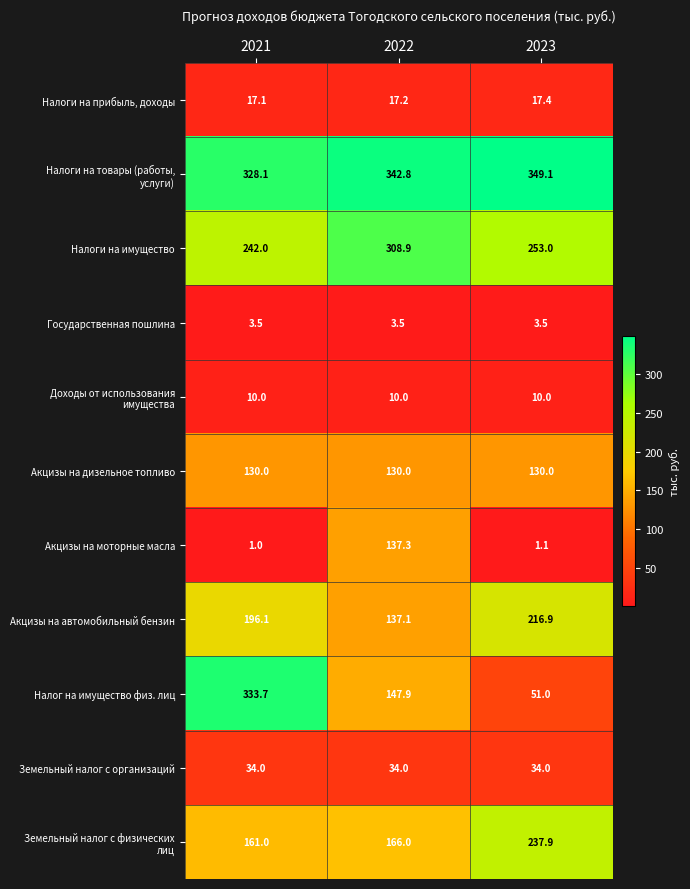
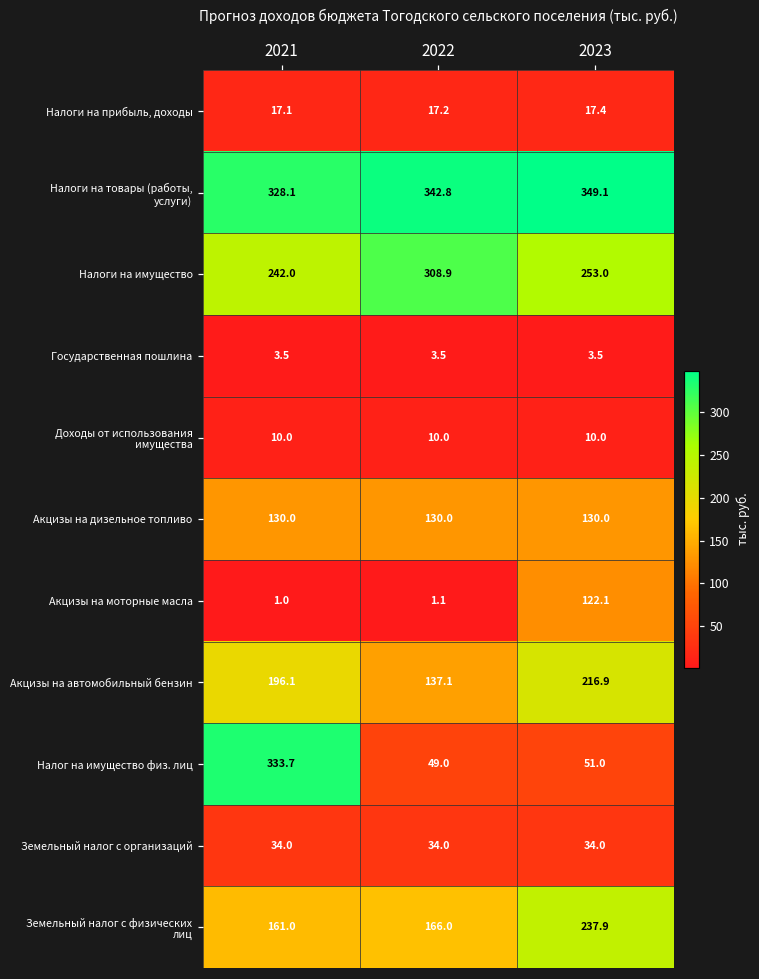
  {
    "Налоги на прибыль, доходы": {
      "2021": 17.1,
      "2022": 17.2,
      "2023": 17.4
    },
    "Налоги на товары (работы, услуги)": {
      "2021": 328.1,
      "2022": 342.8,
      "2023": 349.1
    },
    "Налоги на имущество": {
      "2021": 242.0,
      "2022": 308.9,
      "2023": 253.0
    },
    "Государственная пошлина": {
      "2021": 3.5,
      "2022": 3.5,
      "2023": 3.5
    },
    "Доходы от использования имущества": {
      "2021": 10.0,
      "2022": 10.0,
      "2023": 10.0
    },
    "Акцизы на дизельное топливо": {
      "2021": 130.0,
      "2022": 130.0,
      "2023": 130.0
    },
    "Акцизы на моторные масла": {
      "2021": 1.0,
-     "2022": 137.3,
-     "2023": 1.1
+     "2022": 1.1,
+     "2023": 122.1
    },
    "Акцизы на автомобильный бензин": {
      "2021": 196.1,
      "2022": 137.1,
      "2023": 216.9
    },
    "Налог на имущество физ. лиц": {
      "2021": 333.7,
-     "2022": 147.9,
+     "2022": 49.0,
      "2023": 51.0
    },
    "Земельный налог с организаций": {
      "2021": 34.0,
      "2022": 34.0,
      "2023": 34.0
    },
    "Земельный налог с физических лиц": {
      "2021": 161.0,
      "2022": 166.0,
      "2023": 237.9
    }
  }
